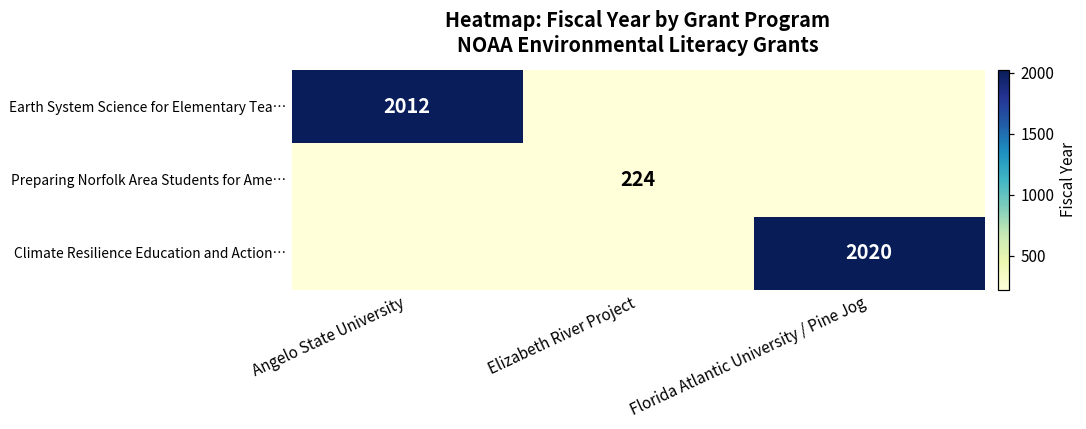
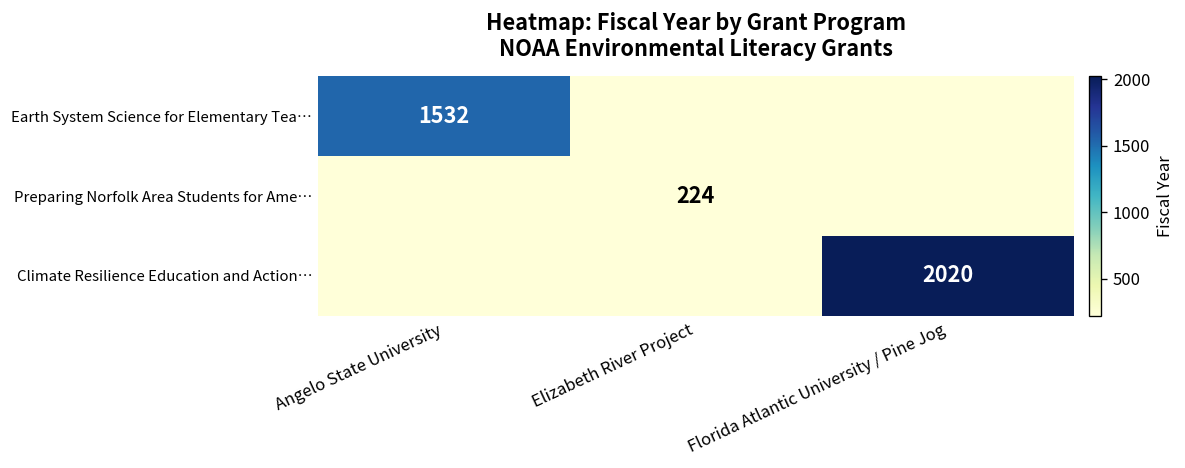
  {
    "Earth System Science for Elementary Tea…": {
-     "Angelo State University": 2012
+     "Angelo State University": 1532
    },
    "Preparing Norfolk Area Students for Ame…": {
      "Elizabeth River Project": 224
    },
    "Climate Resilience Education and Action…": {
      "Florida Atlantic University / Pine Jog": 2020
    }
  }
